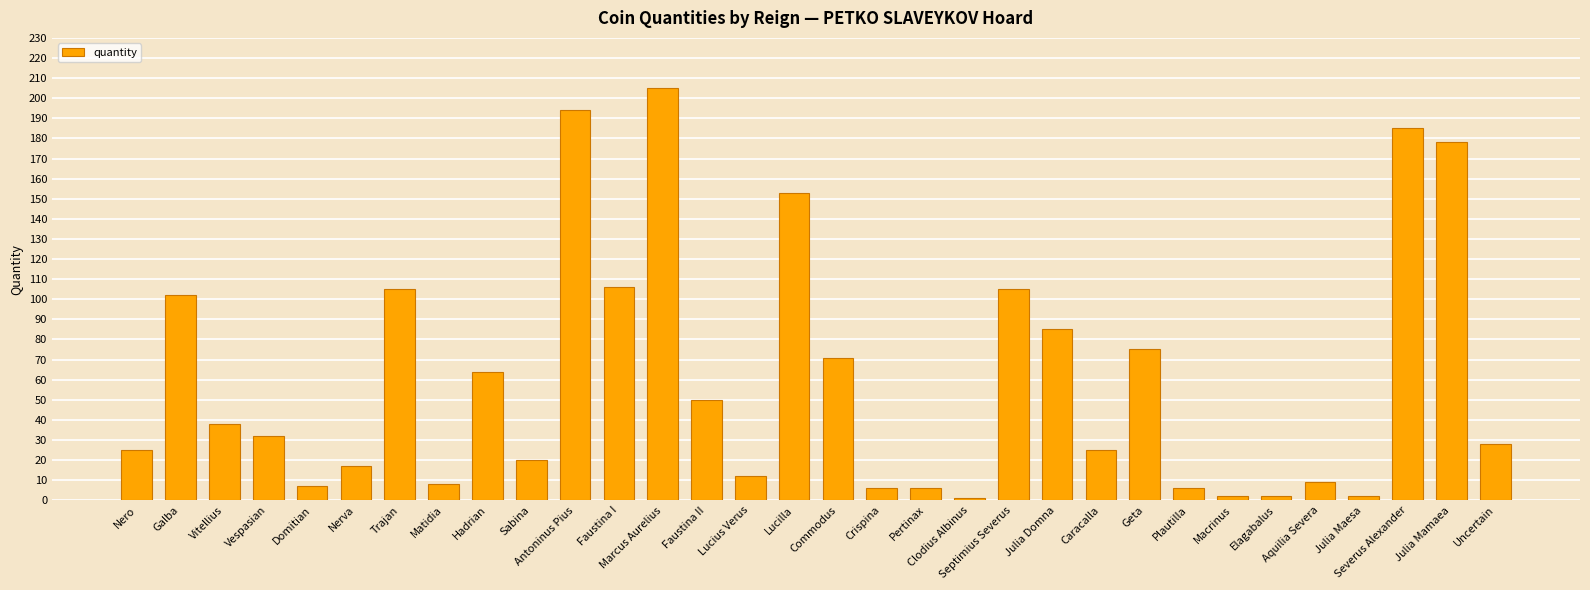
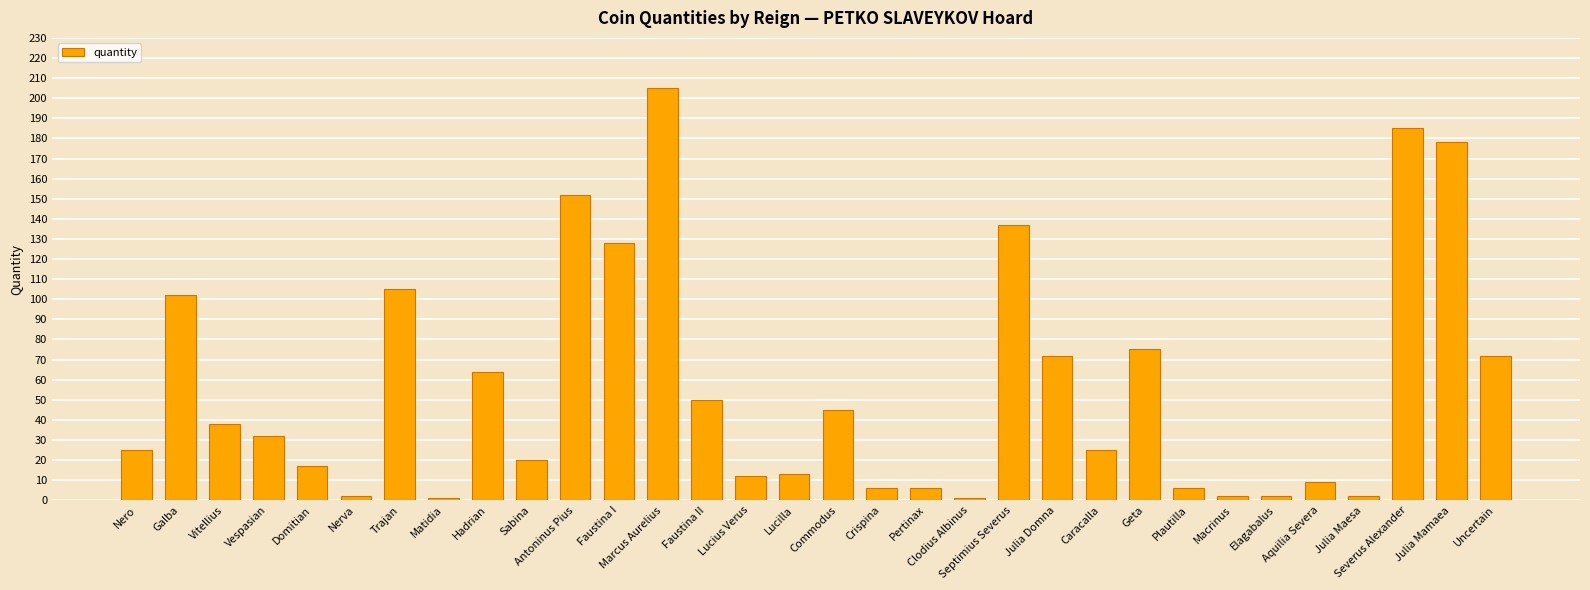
  {
    "Nero": 25,
    "Galba": 102,
    "Vitellius": 38,
    "Vespasian": 32,
-   "Domitian": 7,
-   "Nerva": 17,
+   "Domitian": 17,
+   "Nerva": 2,
    "Trajan": 105,
-   "Matidia": 8,
+   "Matidia": 1,
    "Hadrian": 64,
    "Sabina": 20,
-   "Antoninus Pius": 194,
-   "Faustina I": 106,
+   "Antoninus Pius": 152,
+   "Faustina I": 128,
    "Marcus Aurelius": 205,
    "Faustina II": 50,
    "Lucius Verus": 12,
-   "Lucilla": 153,
-   "Commodus": 71,
+   "Lucilla": 13,
+   "Commodus": 45,
    "Crispina": 6,
    "Pertinax": 6,
-   "Septimius Severus": 105,
-   "Julia Domna": 85,
+   "Septimius Severus": 137,
+   "Julia Domna": 72,
    "Caracalla": 25,
    "Geta": 75,
    "Plautilla": 6,
    "Macrinus": 2,
    "Elagabalus": 2,
    "Aquilia Severa": 9,
    "Julia Maesa": 2,
    "Severus Alexander": 185,
    "Julia Mamaea": 178,
-   "Uncertain": 28
+   "Uncertain": 72
  }
